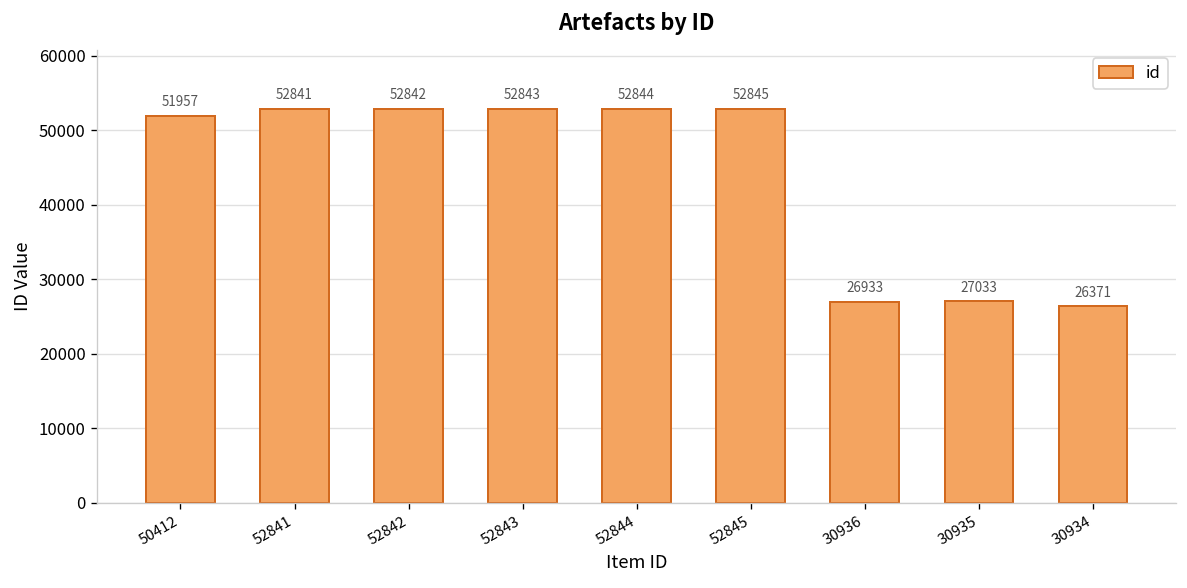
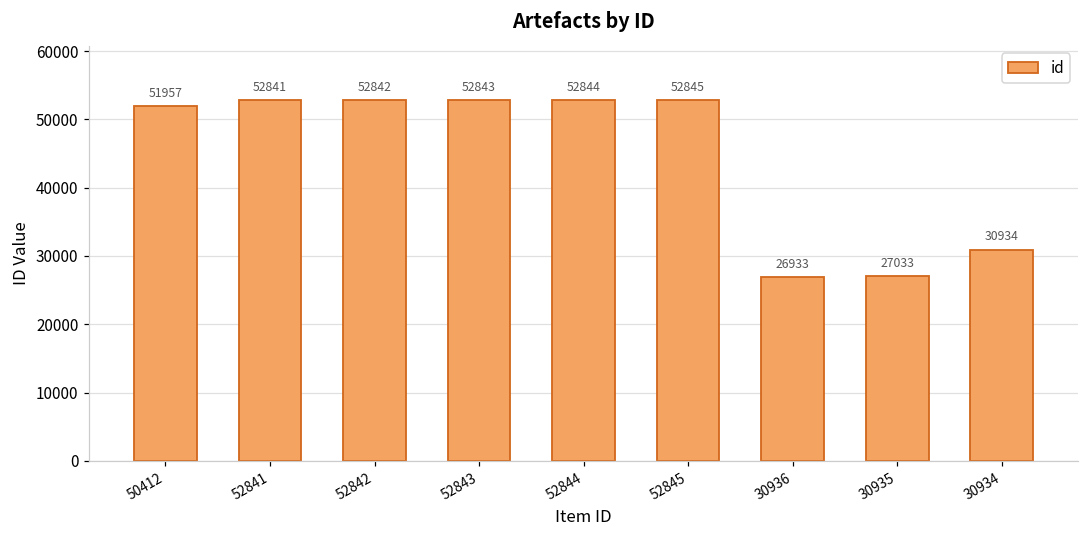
  {
    "50412": 51957,
    "52841": 52841,
    "52842": 52842,
    "52843": 52843,
    "52844": 52844,
    "52845": 52845,
    "30936": 26933,
    "30935": 27033,
-   "30934": 26371
+   "30934": 30934
  }
